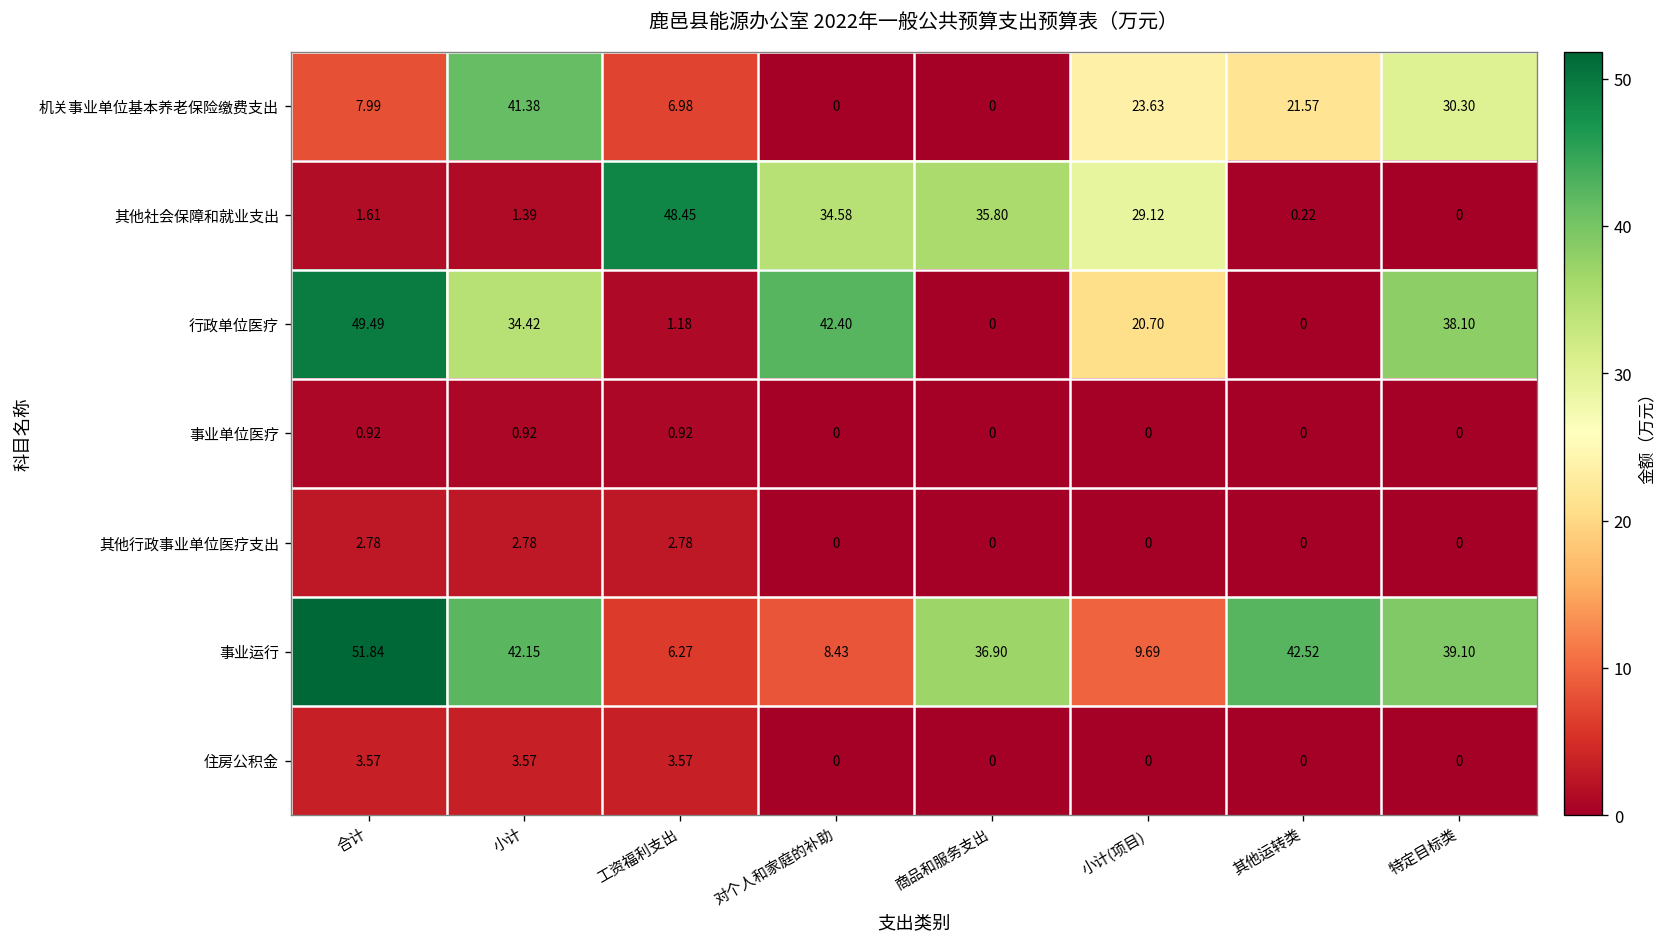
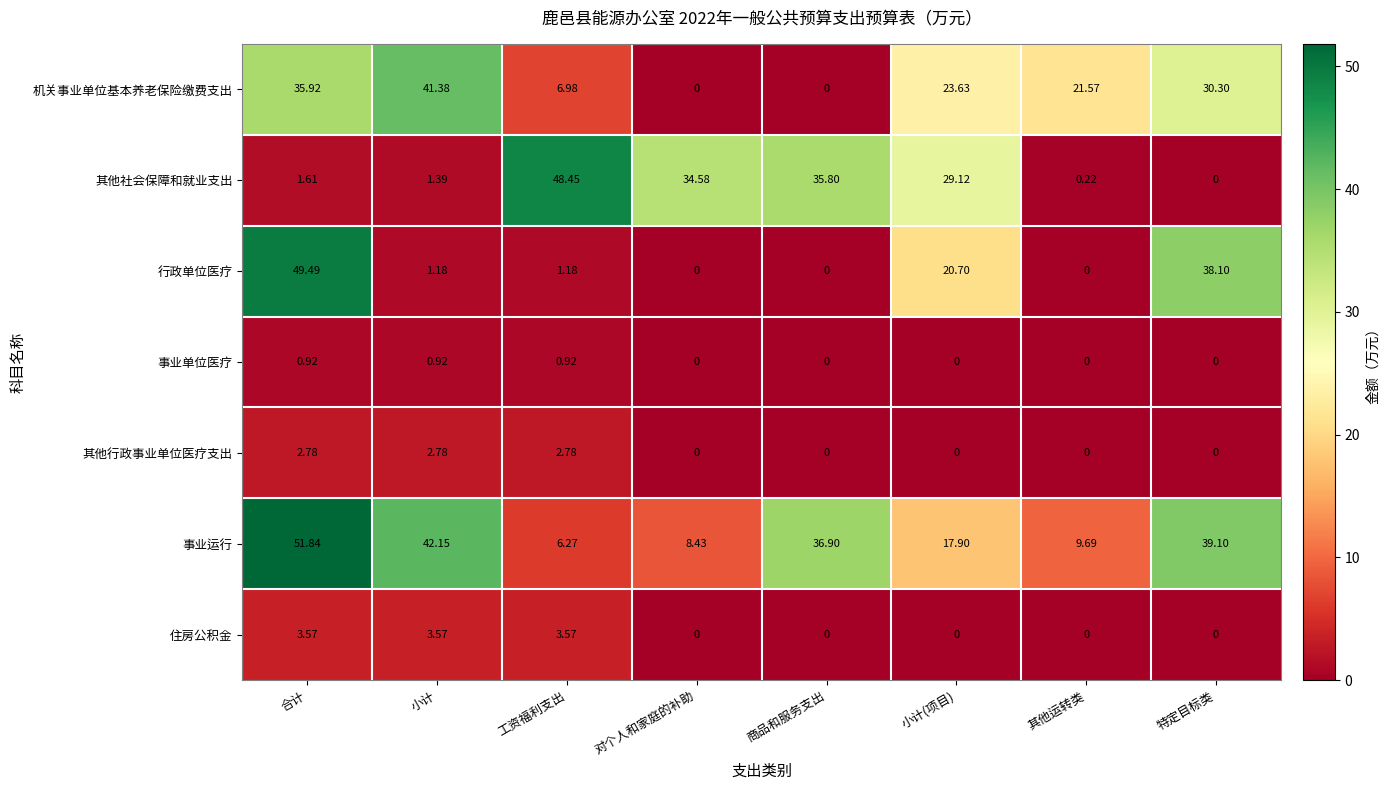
  {
    "机关事业单位基本养老保险缴费支出": {
-     "合计": 7.99,
+     "合计": 35.92,
      "小计": 41.38,
      "工资福利支出": 6.98,
      "对个人和家庭的补助": 0,
      "商品和服务支出": 0,
      "小计(项目)": 23.63,
      "其他运转类": 21.57,
      "特定目标类": 30.30
    },
    "其他社会保障和就业支出": {
      "合计": 1.61,
      "小计": 1.39,
      "工资福利支出": 48.45,
      "对个人和家庭的补助": 34.58,
      "商品和服务支出": 35.80,
      "小计(项目)": 29.12,
      "其他运转类": 0.22,
      "特定目标类": 0
    },
    "行政单位医疗": {
      "合计": 49.49,
-     "小计": 34.42,
+     "小计": 1.18,
      "工资福利支出": 1.18,
-     "对个人和家庭的补助": 42.40,
+     "对个人和家庭的补助": 0,
      "商品和服务支出": 0,
      "小计(项目)": 20.70,
      "其他运转类": 0,
      "特定目标类": 38.10
    },
    "事业单位医疗": {
      "合计": 0.92,
      "小计": 0.92,
      "工资福利支出": 0.92,
      "对个人和家庭的补助": 0,
      "商品和服务支出": 0,
      "小计(项目)": 0,
      "其他运转类": 0,
      "特定目标类": 0
    },
    "其他行政事业单位医疗支出": {
      "合计": 2.78,
      "小计": 2.78,
      "工资福利支出": 2.78,
      "对个人和家庭的补助": 0,
      "商品和服务支出": 0,
      "小计(项目)": 0,
      "其他运转类": 0,
      "特定目标类": 0
    },
    "事业运行": {
      "合计": 51.84,
      "小计": 42.15,
      "工资福利支出": 6.27,
      "对个人和家庭的补助": 8.43,
      "商品和服务支出": 36.90,
-     "小计(项目)": 9.69,
-     "其他运转类": 42.52,
+     "小计(项目)": 17.90,
+     "其他运转类": 9.69,
      "特定目标类": 39.10
    },
    "住房公积金": {
      "合计": 3.57,
      "小计": 3.57,
      "工资福利支出": 3.57,
      "对个人和家庭的补助": 0,
      "商品和服务支出": 0,
      "小计(项目)": 0,
      "其他运转类": 0,
      "特定目标类": 0
    }
  }
